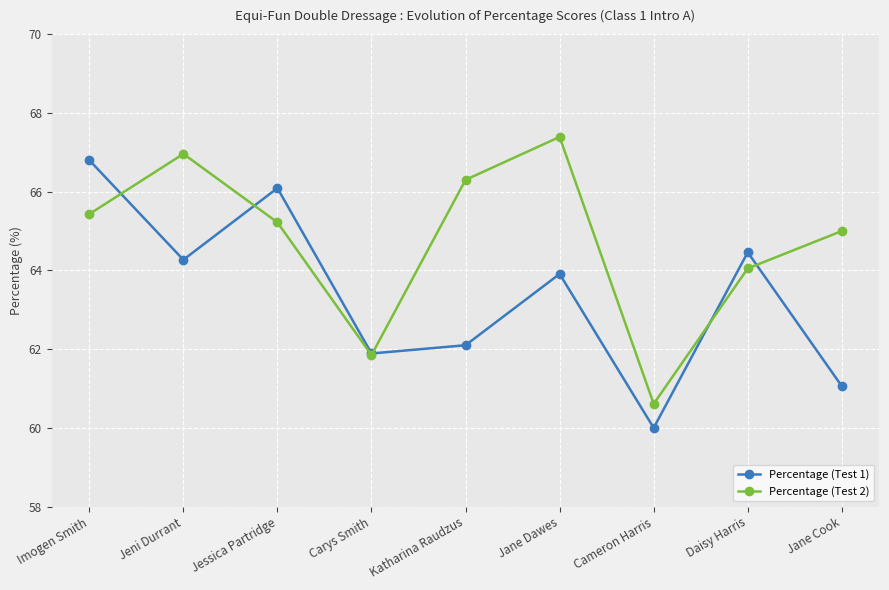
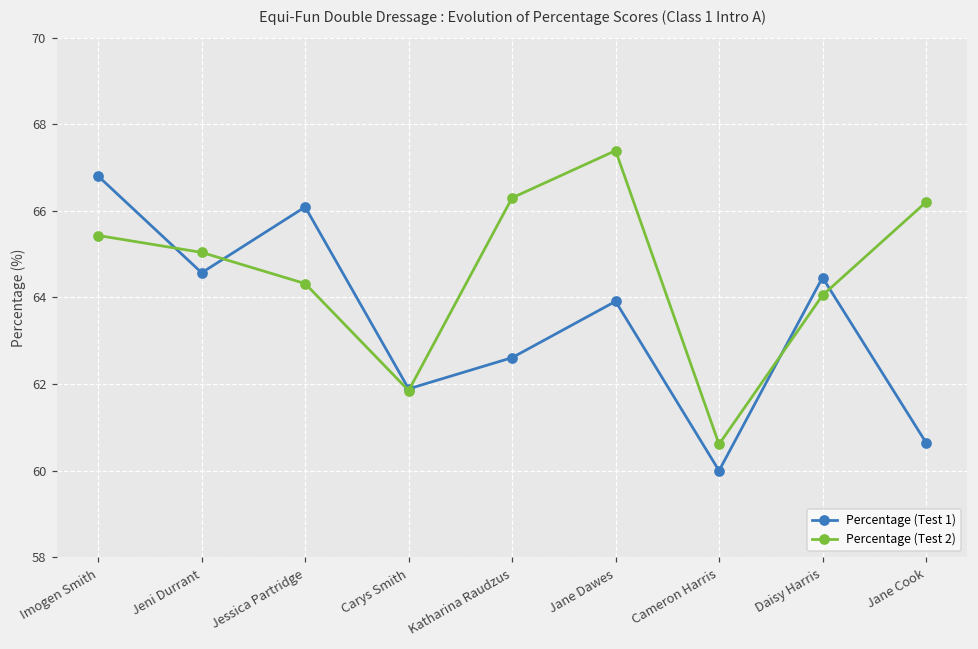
  {
    "Percentage (Test 1)": {
      "Imogen Smith": 66.8,
-     "Jeni Durrant": 64.3,
+     "Jeni Durrant": 64.6,
      "Jessica Partridge": 66.1,
-     "Katharina Raudzus": 62.1,
+     "Katharina Raudzus": 62.6,
      "Jane Dawes": 63.9,
      "Cameron Harris": 60.0,
      "Daisy Harris": 64.5,
-     "Jane Cook": 61.1
+     "Jane Cook": 60.7
    },
    "Percentage (Test 2)": {
      "Imogen Smith": 65.4,
-     "Jeni Durrant": 67.0,
-     "Jessica Partridge": 65.2,
+     "Jeni Durrant": 65.0,
+     "Jessica Partridge": 64.3,
      "Katharina Raudzus": 66.3,
      "Jane Dawes": 67.4,
      "Cameron Harris": 60.6,
      "Daisy Harris": 64.1,
-     "Jane Cook": 65.0
+     "Jane Cook": 66.2
    }
  }
